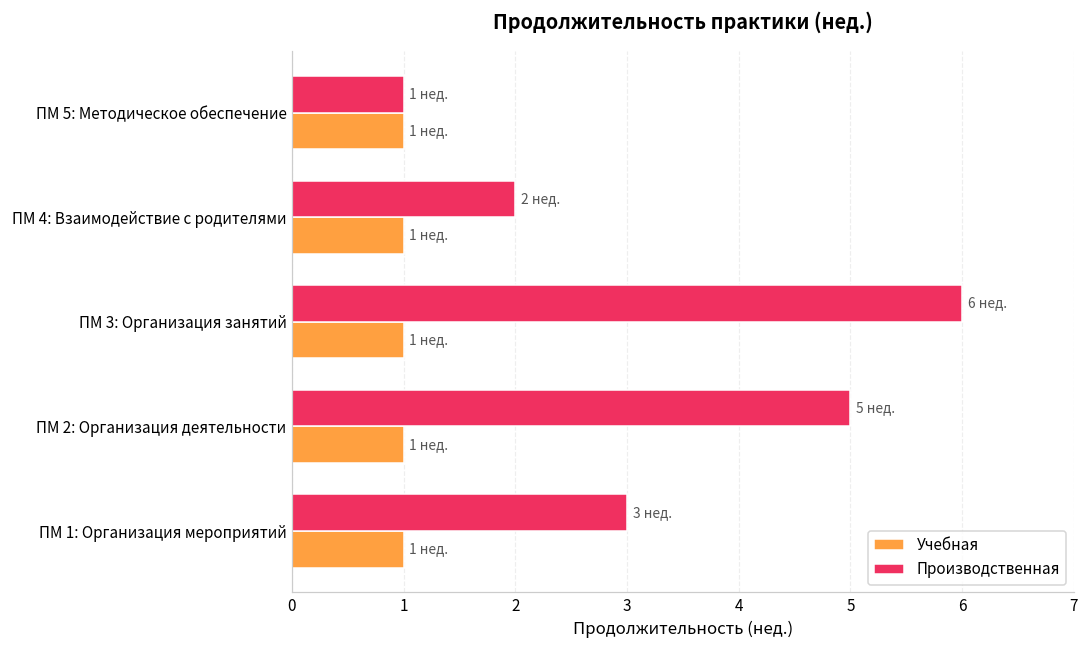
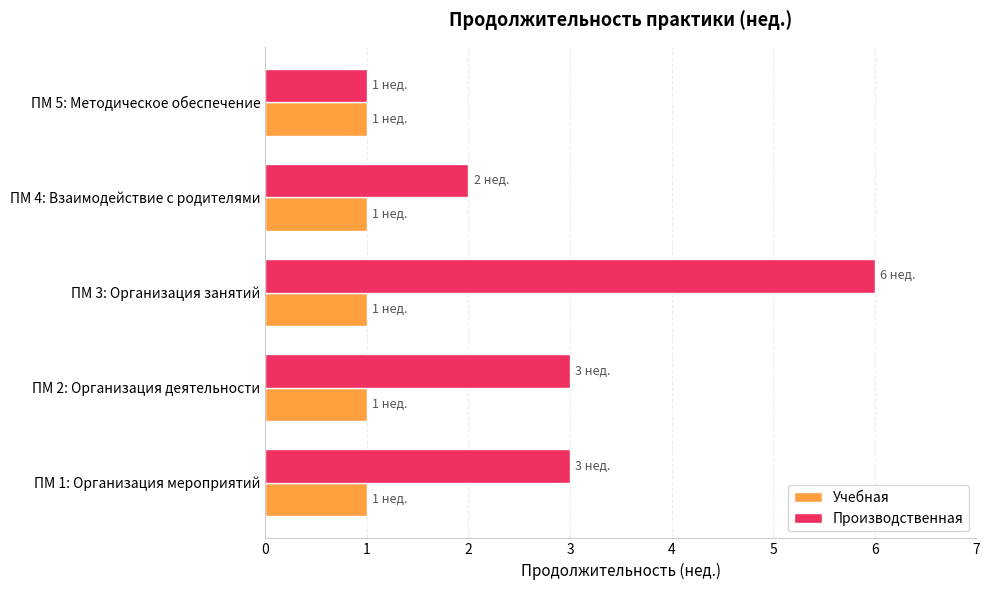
  {
    "Учебная": {
      "ПМ 5: Методическое обеспечение": 1,
      "ПМ 4: Взаимодействие с родителями": 1,
      "ПМ 3: Организация занятий": 1,
      "ПМ 2: Организация деятельности": 1,
      "ПМ 1: Организация мероприятий": 1
    },
    "Производственная": {
      "ПМ 5: Методическое обеспечение": 1,
      "ПМ 4: Взаимодействие с родителями": 2,
      "ПМ 3: Организация занятий": 6,
-     "ПМ 2: Организация деятельности": 5,
+     "ПМ 2: Организация деятельности": 3,
      "ПМ 1: Организация мероприятий": 3
    }
  }
